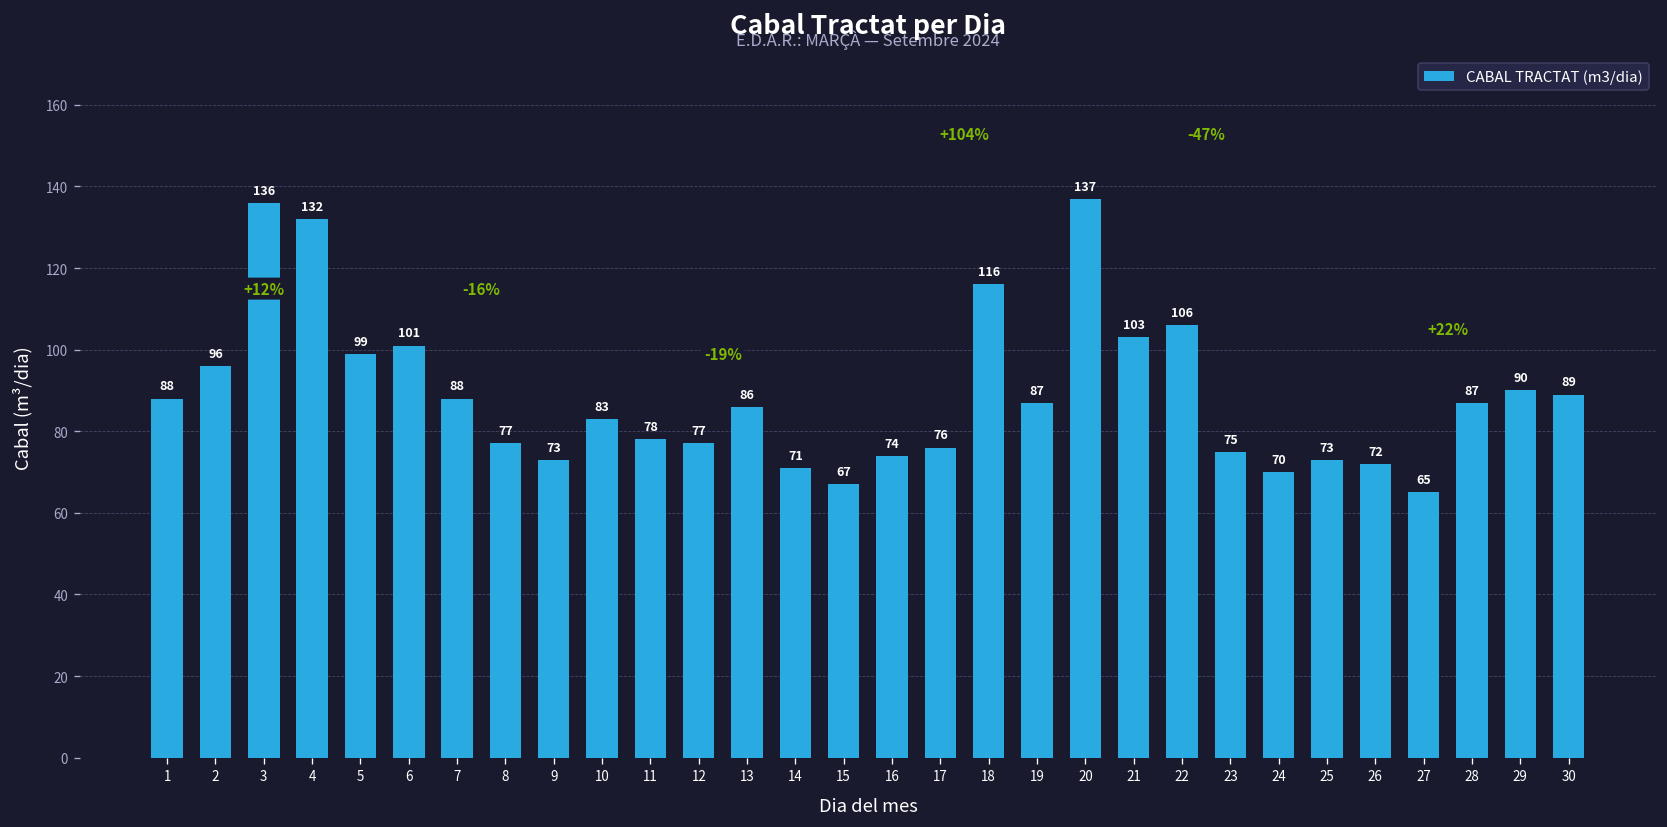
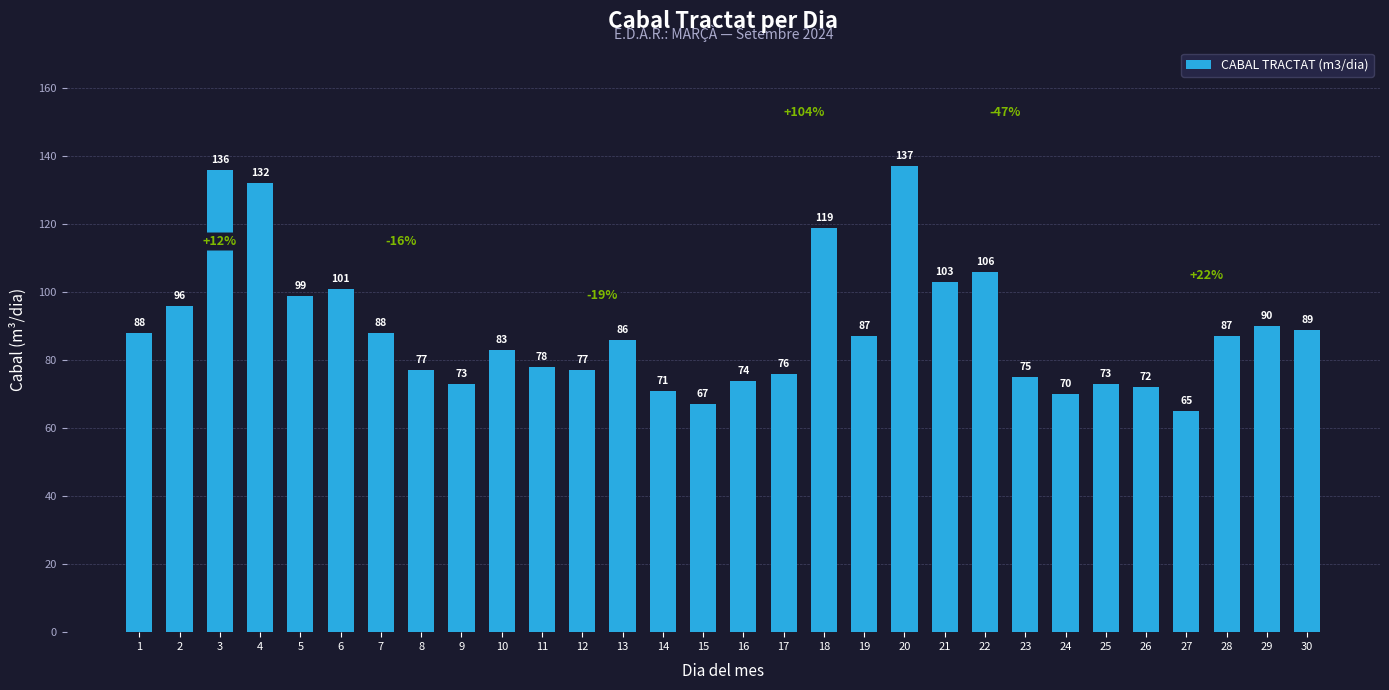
  {
    "1": 88,
    "2": 96,
    "3": 136,
    "4": 132,
    "5": 99,
    "6": 101,
    "7": 88,
    "8": 77,
    "9": 73,
    "10": 83,
    "11": 78,
    "12": 77,
    "13": 86,
    "14": 71,
    "15": 67,
    "16": 74,
    "17": 76,
-   "18": 116,
+   "18": 119,
    "19": 87,
    "20": 137,
    "21": 103,
    "22": 106,
    "23": 75,
    "24": 70,
    "25": 73,
    "26": 72,
    "27": 65,
    "28": 87,
    "29": 90,
    "30": 89
  }
